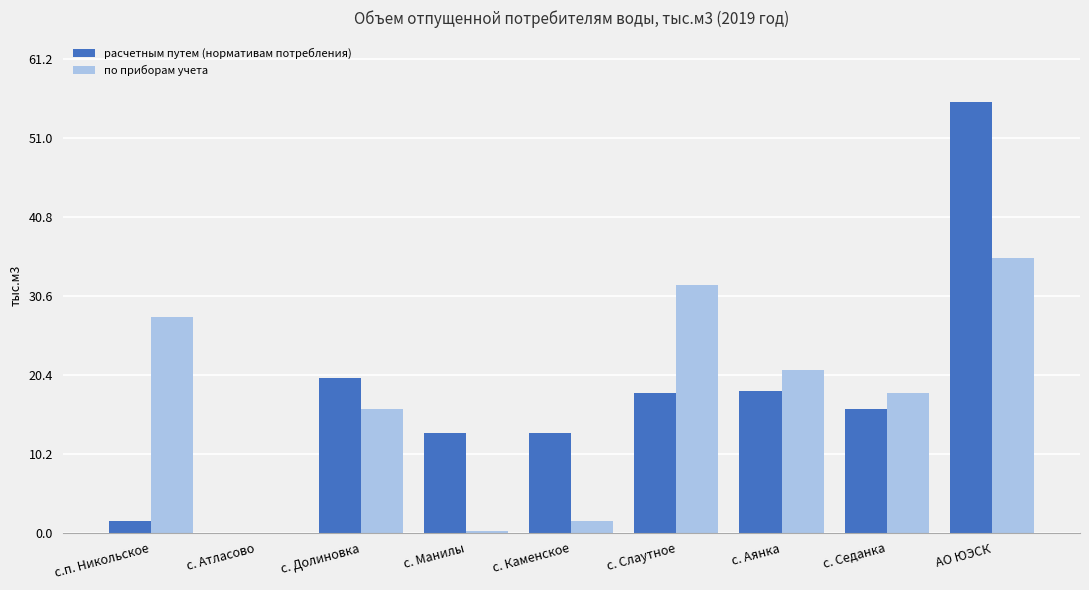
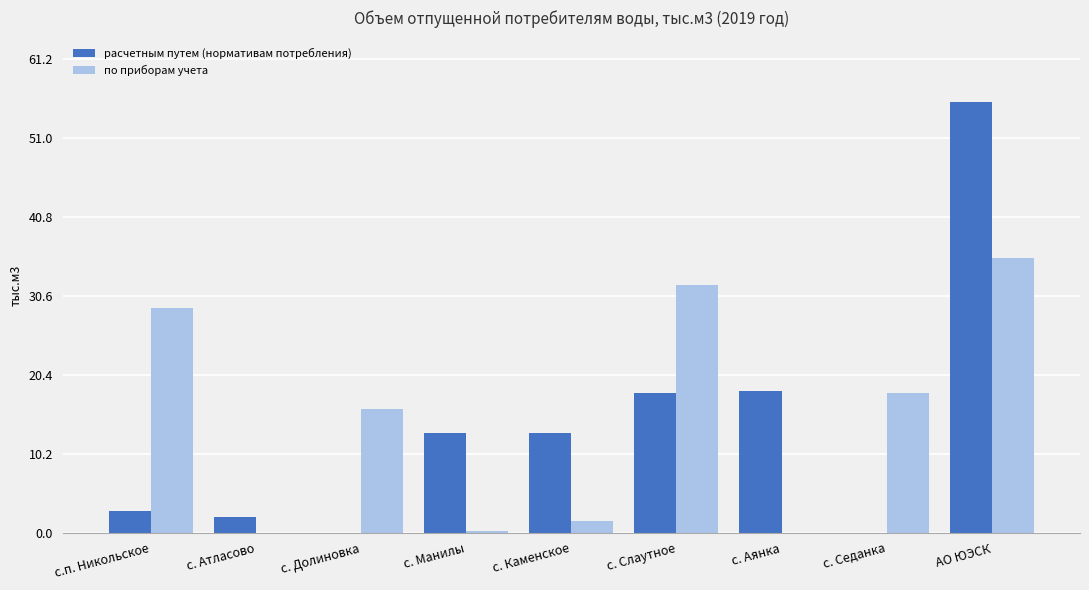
  {
    "расчетным путем (нормативам потребления)": {
-     "с.п. Никольское": 1,
-     "с. Атласово": 0,
-     "с. Долиновка": 20,
+     "с.п. Никольское": 3,
+     "с. Атласово": 2,
+     "с. Долиновка": 0,
      "с. Манилы": 13,
      "с. Каменское": 13,
      "с. Слаутное": 18,
      "с. Аянка": 18,
-     "с. Седанка": 16,
+     "с. Седанка": 0,
      "АО ЮЭСК": 56
    },
    "по приборам учета": {
-     "с.п. Никольское": 28,
+     "с.п. Никольское": 29,
      "с. Атласово": 0,
      "с. Долиновка": 16,
      "с. Каменское": 2,
      "с. Слаутное": 32,
-     "с. Аянка": 21,
+     "с. Аянка": 0,
      "с. Седанка": 18,
      "АО ЮЭСК": 35
    }
  }
